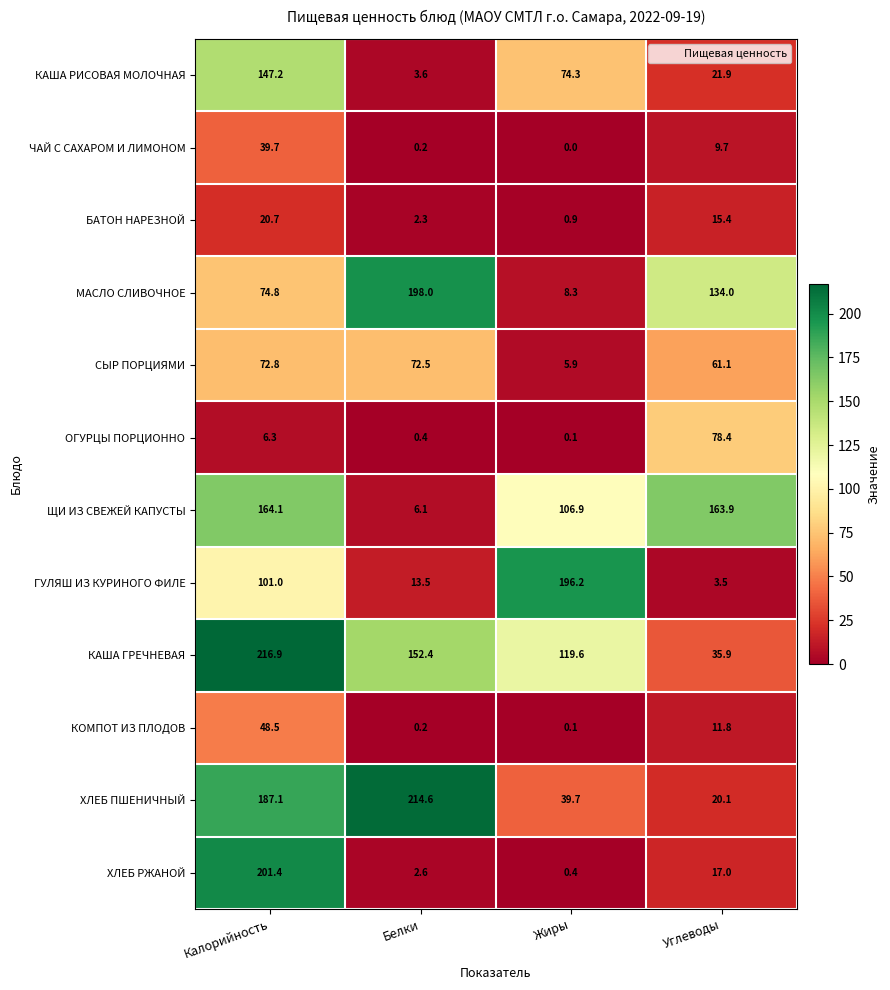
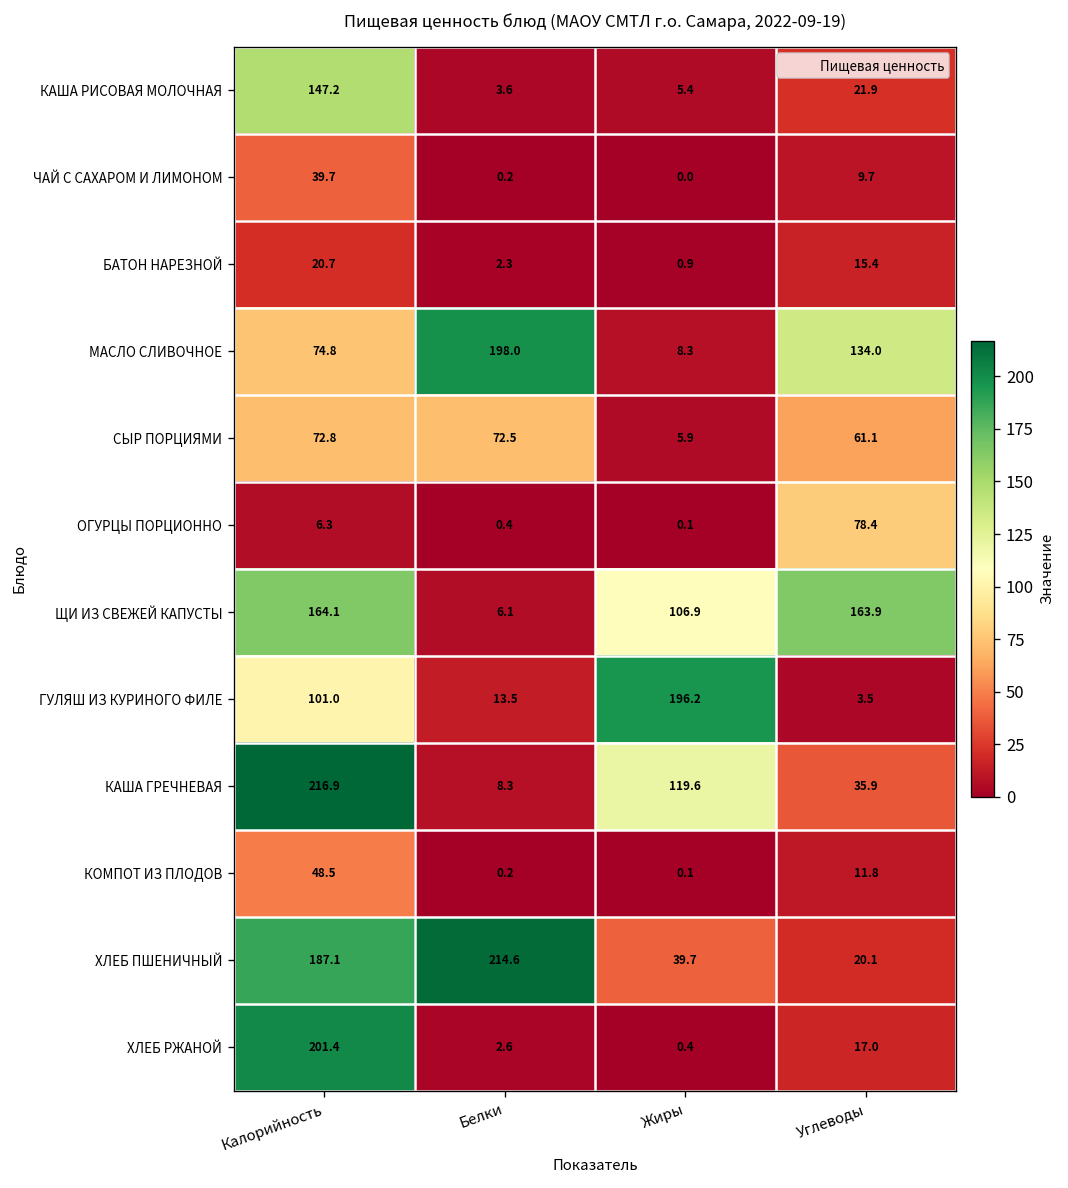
  {
    "КАША РИСОВАЯ МОЛОЧНАЯ": {
      "Калорийность": 147.2,
      "Белки": 3.6,
-     "Жиры": 74.3,
+     "Жиры": 5.4,
      "Углеводы": 21.9
    },
    "ЧАЙ С САХАРОМ И ЛИМОНОМ": {
      "Калорийность": 39.7,
      "Белки": 0.2,
      "Жиры": 0.0,
      "Углеводы": 9.7
    },
    "БАТОН НАРЕЗНОЙ": {
      "Калорийность": 20.7,
      "Белки": 2.3,
      "Жиры": 0.9,
      "Углеводы": 15.4
    },
    "МАСЛО СЛИВОЧНОЕ": {
      "Калорийность": 74.8,
      "Белки": 198.0,
      "Жиры": 8.3,
      "Углеводы": 134.0
    },
    "СЫР ПОРЦИЯМИ": {
      "Калорийность": 72.8,
      "Белки": 72.5,
      "Жиры": 5.9,
      "Углеводы": 61.1
    },
    "ОГУРЦЫ ПОРЦИОННО": {
      "Калорийность": 6.3,
      "Белки": 0.4,
      "Жиры": 0.1,
      "Углеводы": 78.4
    },
    "ЩИ ИЗ СВЕЖЕЙ КАПУСТЫ": {
      "Калорийность": 164.1,
      "Белки": 6.1,
      "Жиры": 106.9,
      "Углеводы": 163.9
    },
    "ГУЛЯШ ИЗ КУРИНОГО ФИЛЕ": {
      "Калорийность": 101.0,
      "Белки": 13.5,
      "Жиры": 196.2,
      "Углеводы": 3.5
    },
    "КАША ГРЕЧНЕВАЯ": {
      "Калорийность": 216.9,
-     "Белки": 152.4,
+     "Белки": 8.3,
      "Жиры": 119.6,
      "Углеводы": 35.9
    },
    "КОМПОТ ИЗ ПЛОДОВ": {
      "Калорийность": 48.5,
      "Белки": 0.2,
      "Жиры": 0.1,
      "Углеводы": 11.8
    },
    "ХЛЕБ ПШЕНИЧНЫЙ": {
      "Калорийность": 187.1,
      "Белки": 214.6,
      "Жиры": 39.7,
      "Углеводы": 20.1
    },
    "ХЛЕБ РЖАНОЙ": {
      "Калорийность": 201.4,
      "Белки": 2.6,
      "Жиры": 0.4,
      "Углеводы": 17.0
    }
  }
